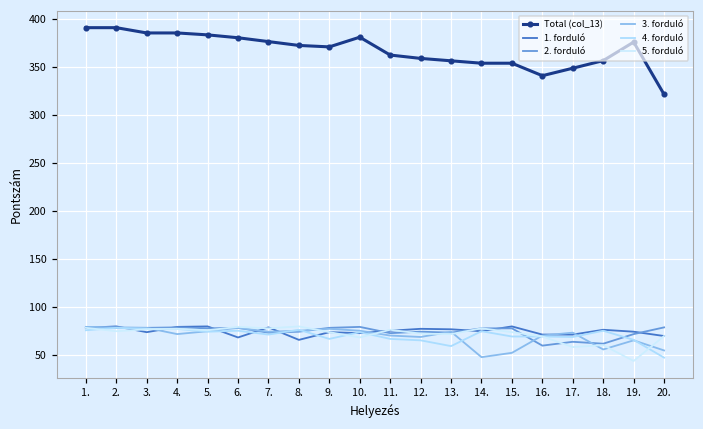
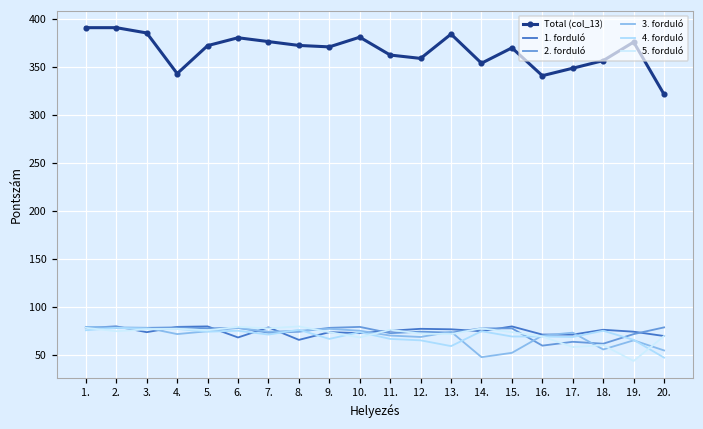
  {
    "Total (col_13)": {
      "1.": 390,
      "2.": 390,
      "3.": 390,
-     "4.": 390,
-     "5.": 380,
+     "4.": 340,
+     "5.": 370,
      "6.": 380,
      "7.": 380,
      "8.": 370,
      "9.": 370,
      "10.": 380,
      "11.": 360,
      "12.": 360,
-     "13.": 360,
+     "13.": 380,
      "14.": 350,
-     "15.": 350,
+     "15.": 370,
      "16.": 340,
      "17.": 350,
      "20.": 320
    }
  }
